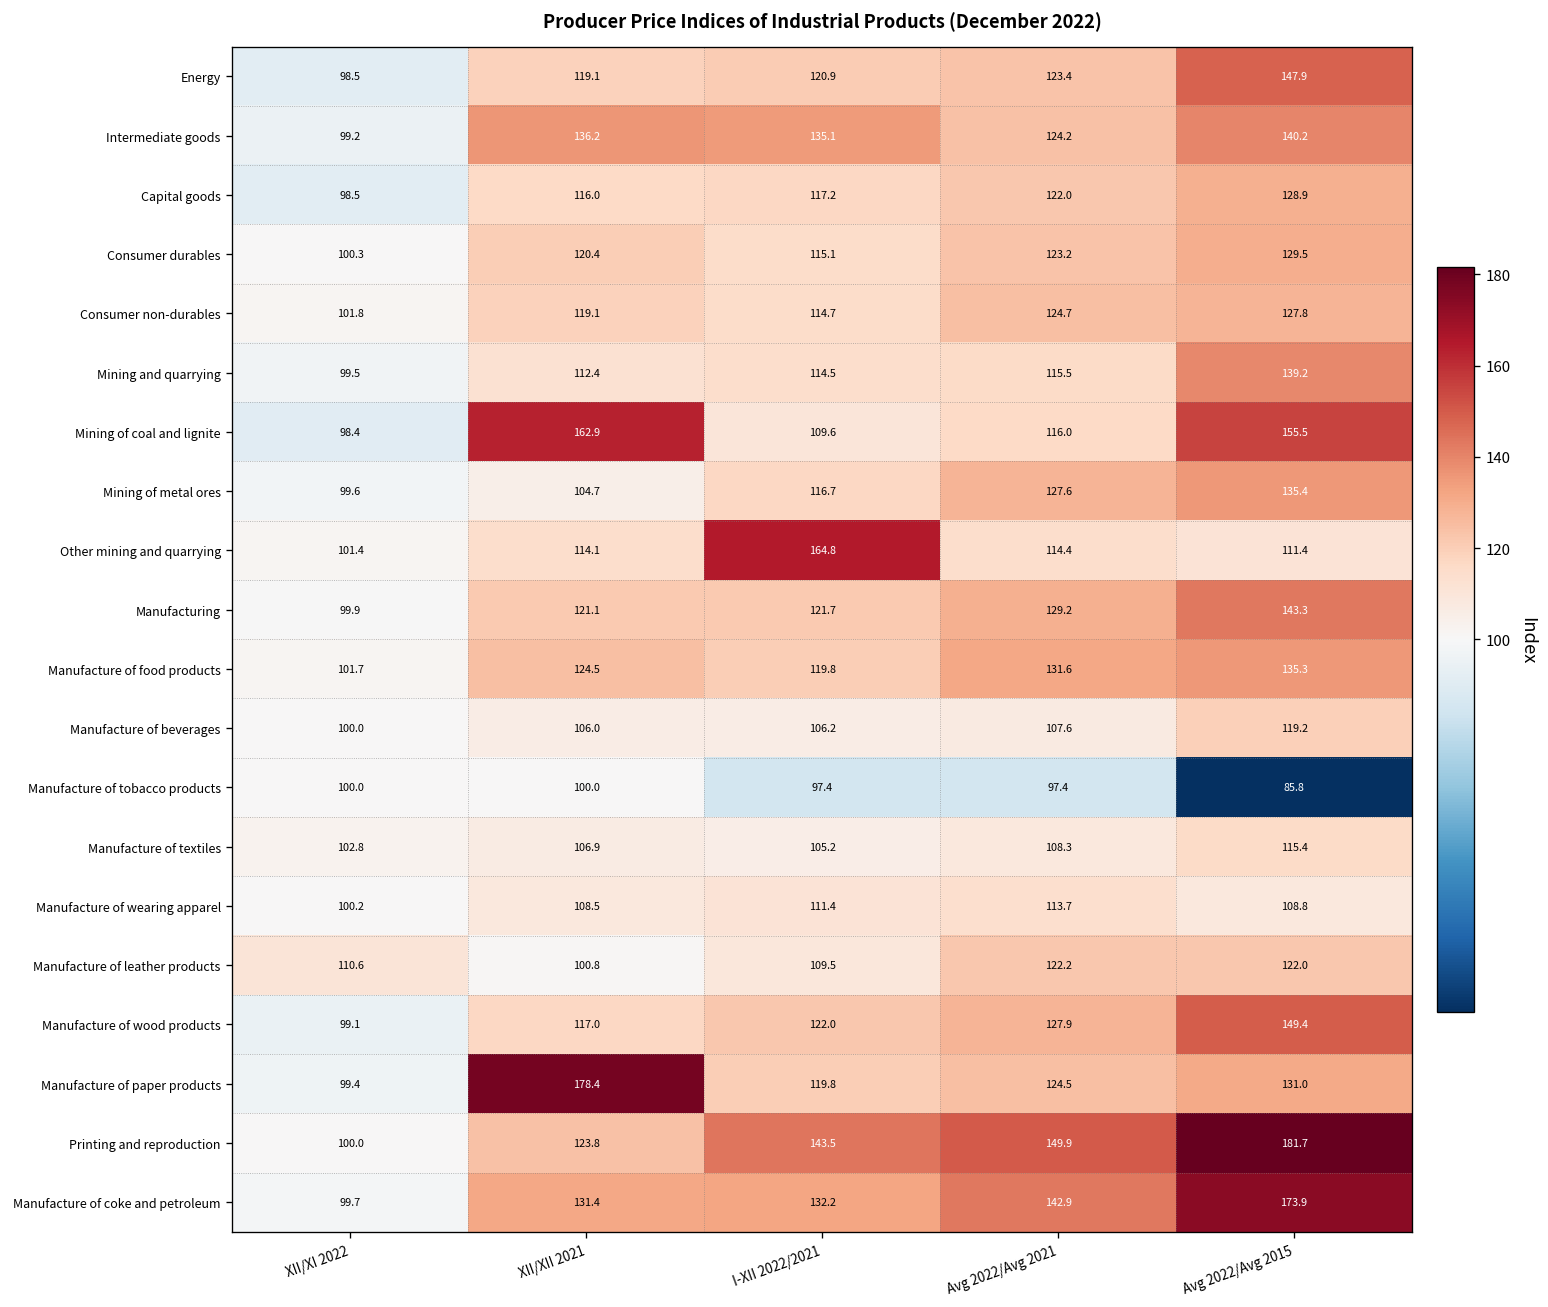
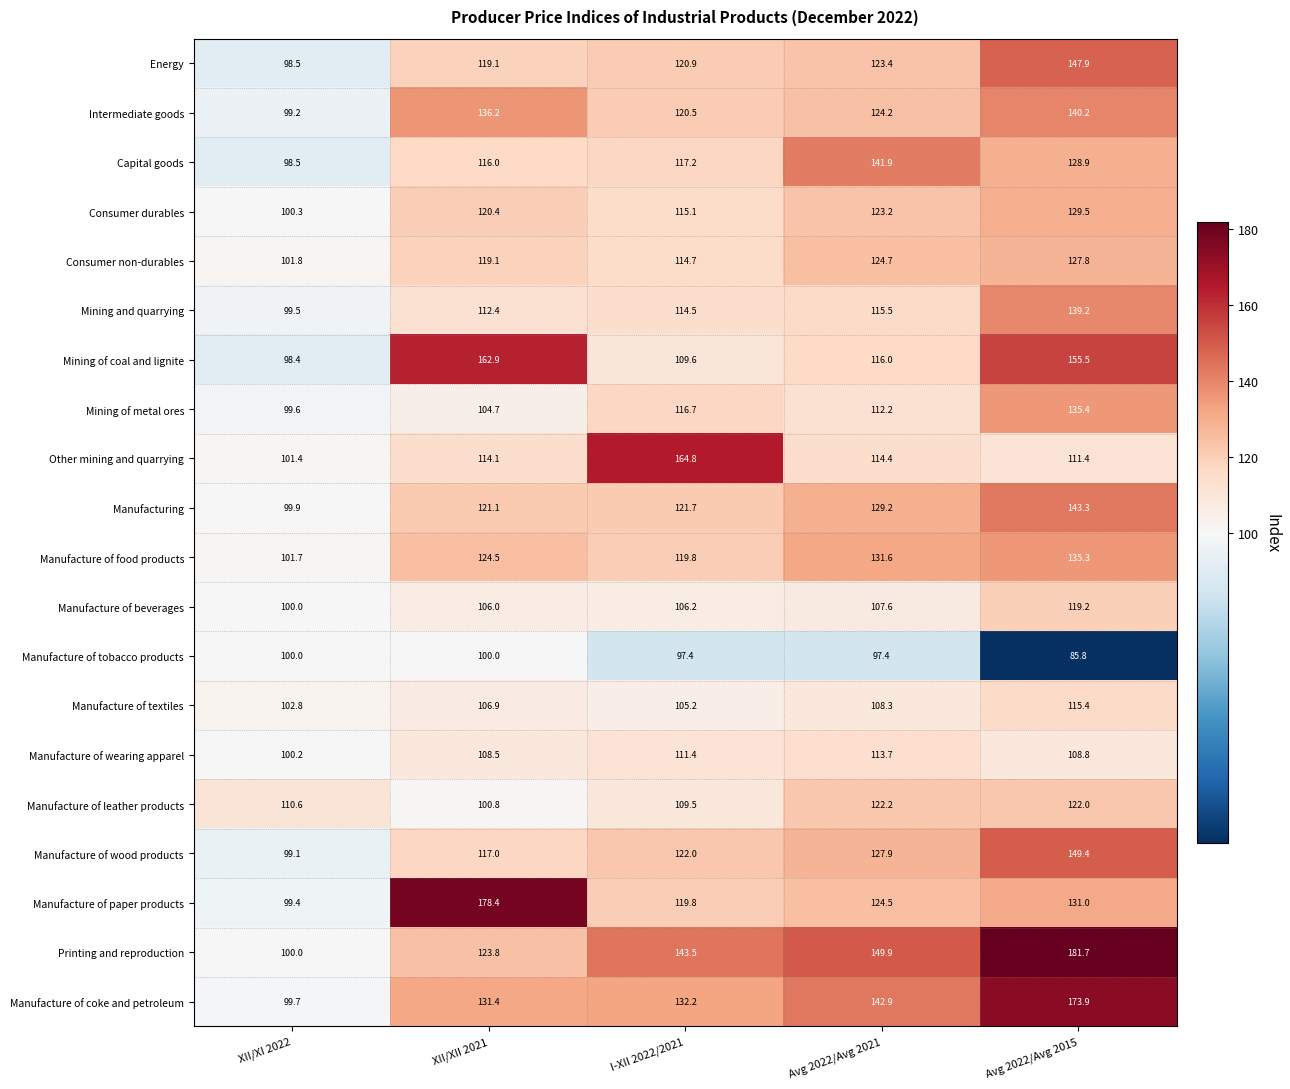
  {
    "Energy": {
      "XII/XI 2022": 98.5,
      "XII/XII 2021": 119.1,
      "I-XII 2022/2021": 120.9,
      "Avg 2022/Avg 2021": 123.4,
      "Avg 2022/Avg 2015": 147.9
    },
    "Intermediate goods": {
      "XII/XI 2022": 99.2,
      "XII/XII 2021": 136.2,
-     "I-XII 2022/2021": 135.1,
+     "I-XII 2022/2021": 120.5,
      "Avg 2022/Avg 2021": 124.2,
      "Avg 2022/Avg 2015": 140.2
    },
    "Capital goods": {
      "XII/XI 2022": 98.5,
      "XII/XII 2021": 116.0,
      "I-XII 2022/2021": 117.2,
-     "Avg 2022/Avg 2021": 122.0,
+     "Avg 2022/Avg 2021": 141.9,
      "Avg 2022/Avg 2015": 128.9
    },
    "Consumer durables": {
      "XII/XI 2022": 100.3,
      "XII/XII 2021": 120.4,
      "I-XII 2022/2021": 115.1,
      "Avg 2022/Avg 2021": 123.2,
      "Avg 2022/Avg 2015": 129.5
    },
    "Consumer non-durables": {
      "XII/XI 2022": 101.8,
      "XII/XII 2021": 119.1,
      "I-XII 2022/2021": 114.7,
      "Avg 2022/Avg 2021": 124.7,
      "Avg 2022/Avg 2015": 127.8
    },
    "Mining and quarrying": {
      "XII/XI 2022": 99.5,
      "XII/XII 2021": 112.4,
      "I-XII 2022/2021": 114.5,
      "Avg 2022/Avg 2021": 115.5,
      "Avg 2022/Avg 2015": 139.2
    },
    "Mining of coal and lignite": {
      "XII/XI 2022": 98.4,
      "XII/XII 2021": 162.9,
      "I-XII 2022/2021": 109.6,
      "Avg 2022/Avg 2021": 116.0,
      "Avg 2022/Avg 2015": 155.5
    },
    "Mining of metal ores": {
      "XII/XI 2022": 99.6,
      "XII/XII 2021": 104.7,
      "I-XII 2022/2021": 116.7,
-     "Avg 2022/Avg 2021": 127.6,
+     "Avg 2022/Avg 2021": 112.2,
      "Avg 2022/Avg 2015": 135.4
    },
    "Other mining and quarrying": {
      "XII/XI 2022": 101.4,
      "XII/XII 2021": 114.1,
      "I-XII 2022/2021": 164.8,
      "Avg 2022/Avg 2021": 114.4,
      "Avg 2022/Avg 2015": 111.4
    },
    "Manufacturing": {
      "XII/XI 2022": 99.9,
      "XII/XII 2021": 121.1,
      "I-XII 2022/2021": 121.7,
      "Avg 2022/Avg 2021": 129.2,
      "Avg 2022/Avg 2015": 143.3
    },
    "Manufacture of food products": {
      "XII/XI 2022": 101.7,
      "XII/XII 2021": 124.5,
      "I-XII 2022/2021": 119.8,
      "Avg 2022/Avg 2021": 131.6,
      "Avg 2022/Avg 2015": 135.3
    },
    "Manufacture of beverages": {
      "XII/XI 2022": 100.0,
      "XII/XII 2021": 106.0,
      "I-XII 2022/2021": 106.2,
      "Avg 2022/Avg 2021": 107.6,
      "Avg 2022/Avg 2015": 119.2
    },
    "Manufacture of tobacco products": {
      "XII/XI 2022": 100.0,
      "XII/XII 2021": 100.0,
      "I-XII 2022/2021": 97.4,
      "Avg 2022/Avg 2021": 97.4,
      "Avg 2022/Avg 2015": 85.8
    },
    "Manufacture of textiles": {
      "XII/XI 2022": 102.8,
      "XII/XII 2021": 106.9,
      "I-XII 2022/2021": 105.2,
      "Avg 2022/Avg 2021": 108.3,
      "Avg 2022/Avg 2015": 115.4
    },
    "Manufacture of wearing apparel": {
      "XII/XI 2022": 100.2,
      "XII/XII 2021": 108.5,
      "I-XII 2022/2021": 111.4,
      "Avg 2022/Avg 2021": 113.7,
      "Avg 2022/Avg 2015": 108.8
    },
    "Manufacture of leather products": {
      "XII/XI 2022": 110.6,
      "XII/XII 2021": 100.8,
      "I-XII 2022/2021": 109.5,
      "Avg 2022/Avg 2021": 122.2,
      "Avg 2022/Avg 2015": 122.0
    },
    "Manufacture of wood products": {
      "XII/XI 2022": 99.1,
      "XII/XII 2021": 117.0,
      "I-XII 2022/2021": 122.0,
      "Avg 2022/Avg 2021": 127.9,
      "Avg 2022/Avg 2015": 149.4
    },
    "Manufacture of paper products": {
      "XII/XI 2022": 99.4,
      "XII/XII 2021": 178.4,
      "I-XII 2022/2021": 119.8,
      "Avg 2022/Avg 2021": 124.5,
      "Avg 2022/Avg 2015": 131.0
    },
    "Printing and reproduction": {
      "XII/XI 2022": 100.0,
      "XII/XII 2021": 123.8,
      "I-XII 2022/2021": 143.5,
      "Avg 2022/Avg 2021": 149.9,
      "Avg 2022/Avg 2015": 181.7
    },
    "Manufacture of coke and petroleum": {
      "XII/XI 2022": 99.7,
      "XII/XII 2021": 131.4,
      "I-XII 2022/2021": 132.2,
      "Avg 2022/Avg 2021": 142.9,
      "Avg 2022/Avg 2015": 173.9
    }
  }
